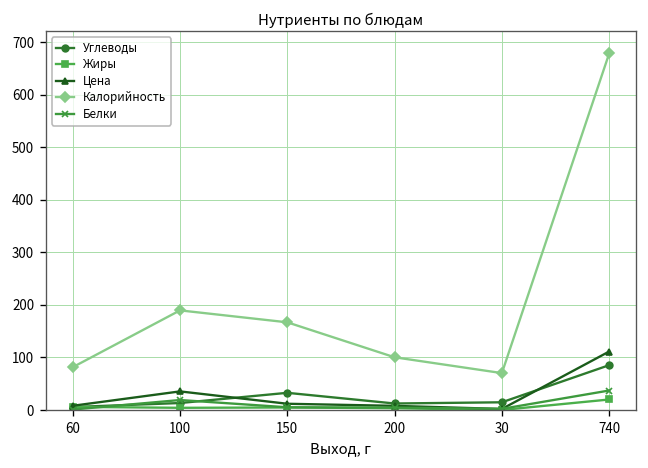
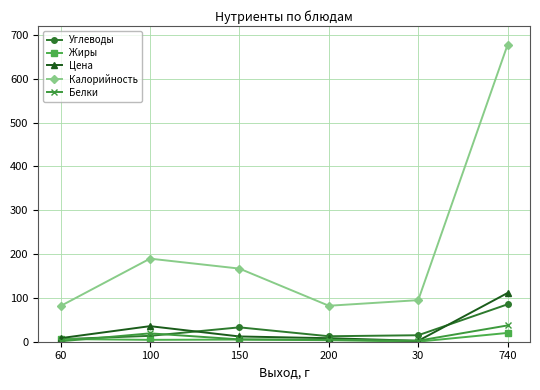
  {
    "Калорийность": {
      "60": 80,
      "100": 190,
      "150": 170,
-     "200": 100,
-     "30": 70,
+     "200": 80,
+     "30": 90,
      "740": 680
    }
  }
